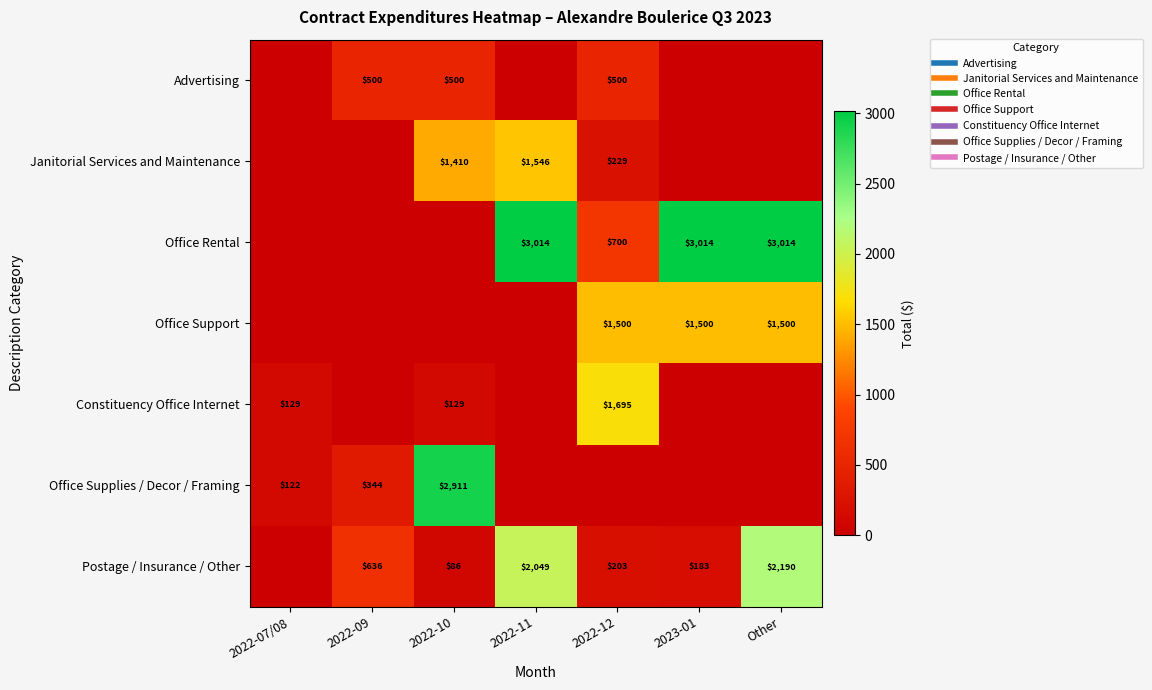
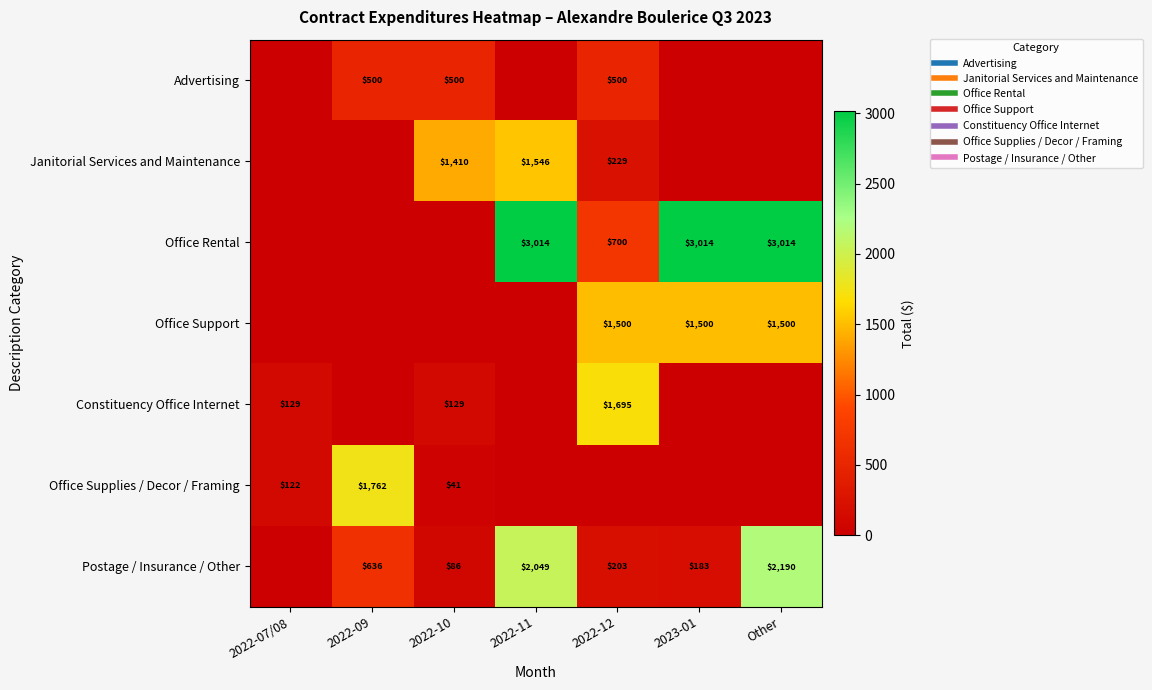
  {
    "Advertising": {
      "2022-09": "$500",
      "2022-10": "$500",
      "2022-12": "$500"
    },
    "Janitorial Services and Maintenance": {
      "2022-10": "$1,410",
      "2022-11": "$1,546",
      "2022-12": "$229"
    },
    "Office Rental": {
      "2022-11": "$3,014",
      "2022-12": "$700",
      "2023-01": "$3,014",
      "Other": "$3,014"
    },
    "Office Support": {
      "2022-12": "$1,500",
      "2023-01": "$1,500",
      "Other": "$1,500"
    },
    "Constituency Office Internet": {
      "2022-07/08": "$129",
      "2022-10": "$129",
      "2022-12": "$1,695"
    },
    "Office Supplies / Decor / Framing": {
      "2022-07/08": "$122",
-     "2022-09": "$344",
-     "2022-10": "$2,911"
+     "2022-09": "$1,762",
+     "2022-10": "$41"
    },
    "Postage / Insurance / Other": {
      "2022-09": "$636",
      "2022-10": "$86",
      "2022-11": "$2,049",
      "2022-12": "$203",
      "2023-01": "$183",
      "Other": "$2,190"
    }
  }
